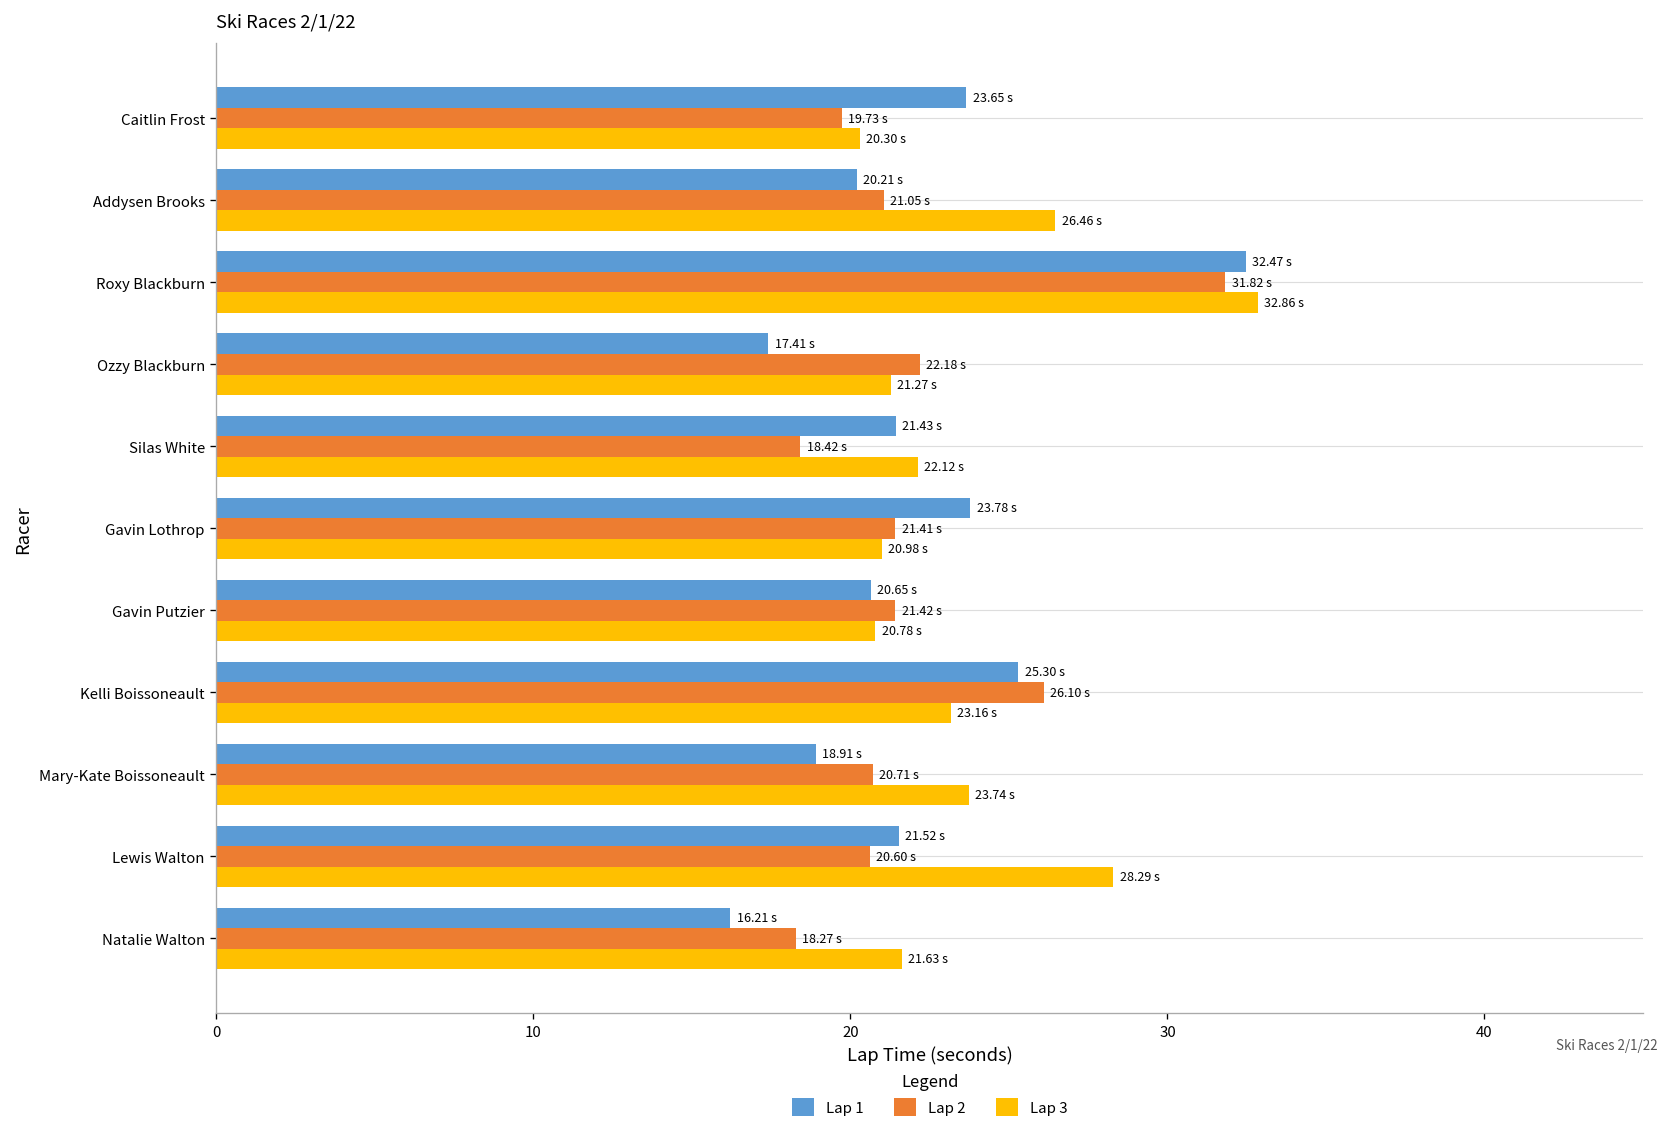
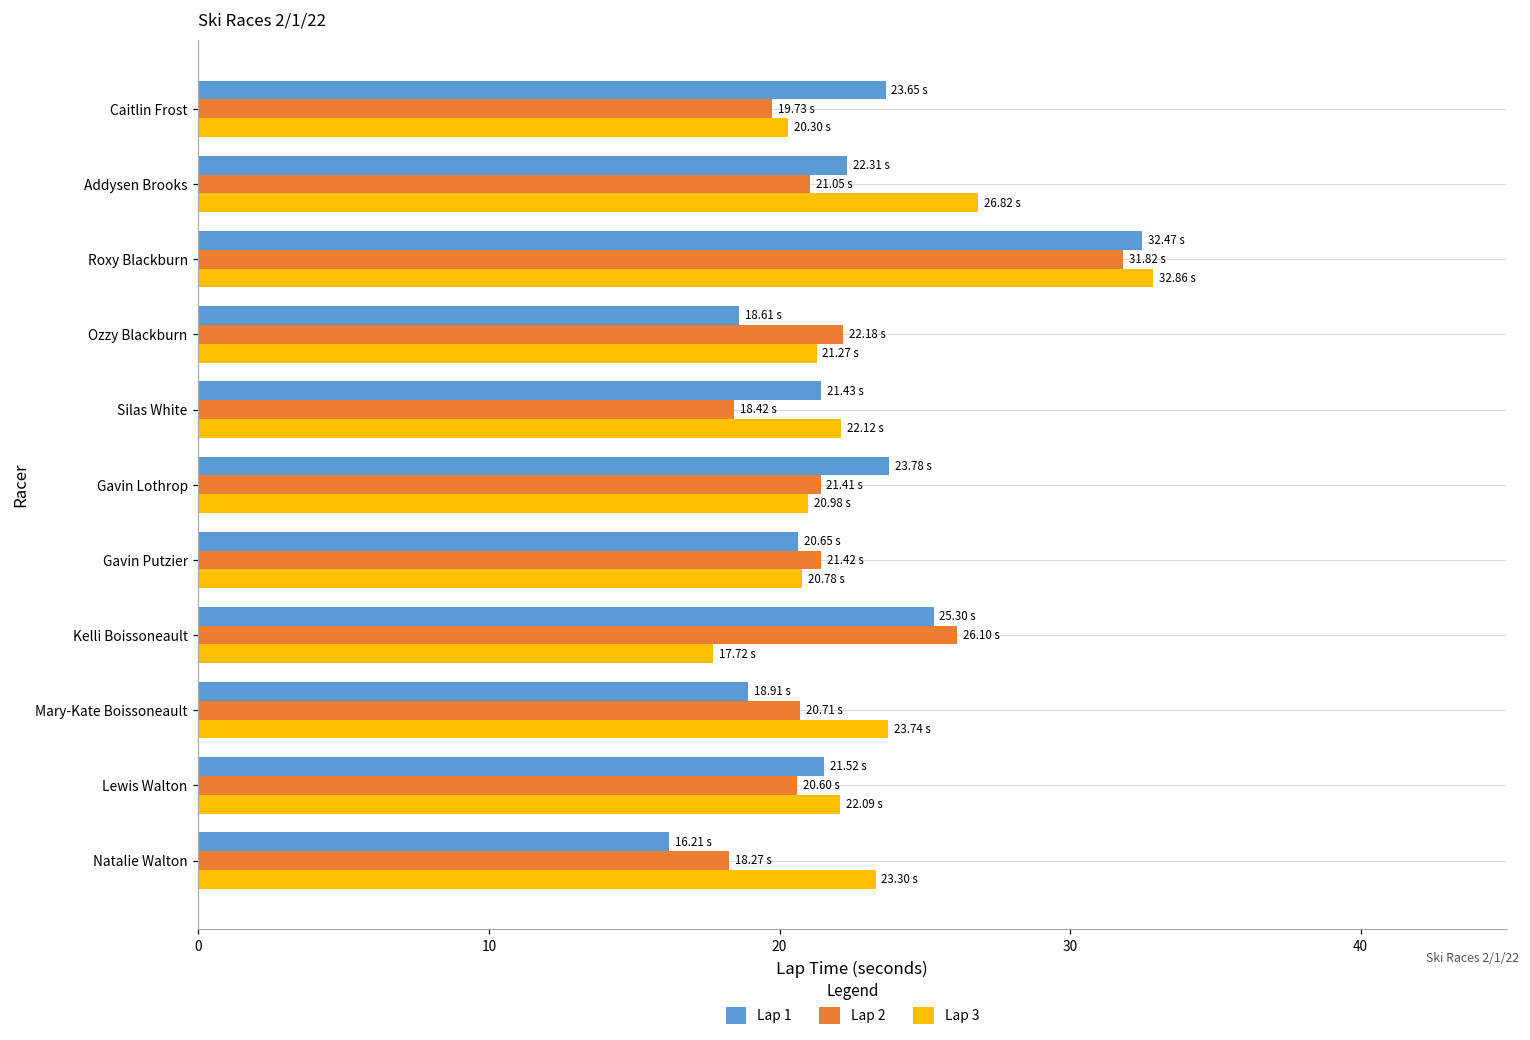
  {
    "Lap 1": {
      "Caitlin Frost": 23.65,
-     "Addysen Brooks": 20.21,
+     "Addysen Brooks": 22.31,
      "Roxy Blackburn": 32.47,
-     "Ozzy Blackburn": 17.41,
+     "Ozzy Blackburn": 18.61,
      "Silas White": 21.43,
      "Gavin Lothrop": 23.78,
      "Gavin Putzier": 20.65,
      "Kelli Boissoneault": 25.30,
      "Mary-Kate Boissoneault": 18.91,
      "Lewis Walton": 21.52,
      "Natalie Walton": 16.21
    },
    "Lap 2": {
      "Caitlin Frost": 19.73,
      "Addysen Brooks": 21.05,
      "Roxy Blackburn": 31.82,
      "Ozzy Blackburn": 22.18,
      "Silas White": 18.42,
      "Gavin Lothrop": 21.41,
      "Gavin Putzier": 21.42,
      "Kelli Boissoneault": 26.10,
      "Mary-Kate Boissoneault": 20.71,
      "Lewis Walton": 20.60,
      "Natalie Walton": 18.27
    },
    "Lap 3": {
      "Caitlin Frost": 20.30,
-     "Addysen Brooks": 26.46,
+     "Addysen Brooks": 26.82,
      "Roxy Blackburn": 32.86,
      "Ozzy Blackburn": 21.27,
      "Silas White": 22.12,
      "Gavin Lothrop": 20.98,
      "Gavin Putzier": 20.78,
-     "Kelli Boissoneault": 23.16,
+     "Kelli Boissoneault": 17.72,
      "Mary-Kate Boissoneault": 23.74,
-     "Lewis Walton": 28.29,
-     "Natalie Walton": 21.63
+     "Lewis Walton": 22.09,
+     "Natalie Walton": 23.30
    }
  }
